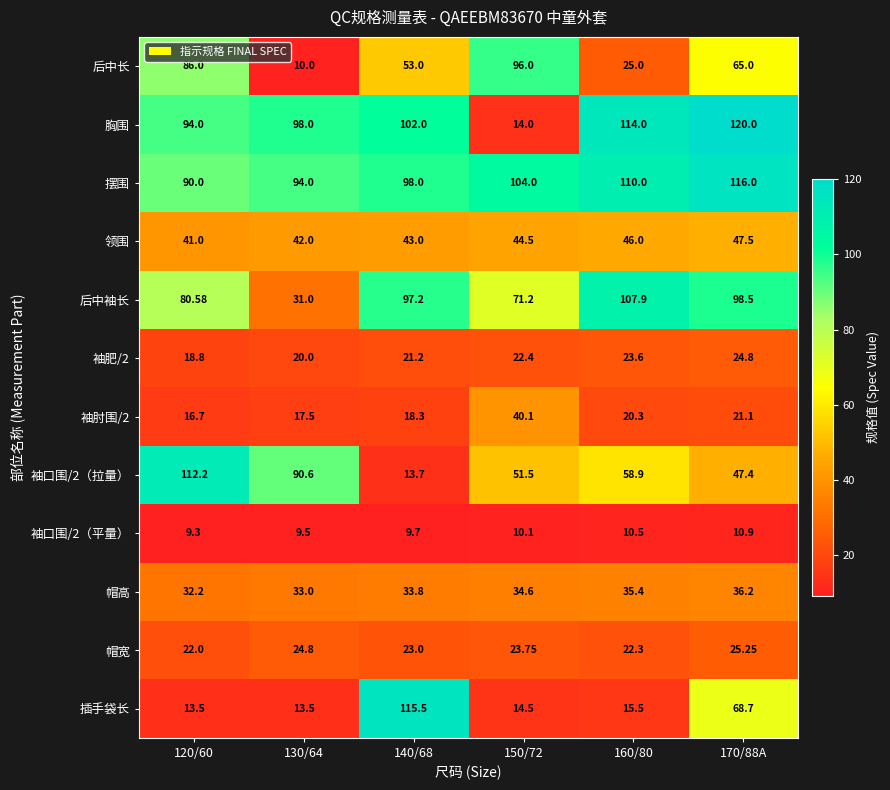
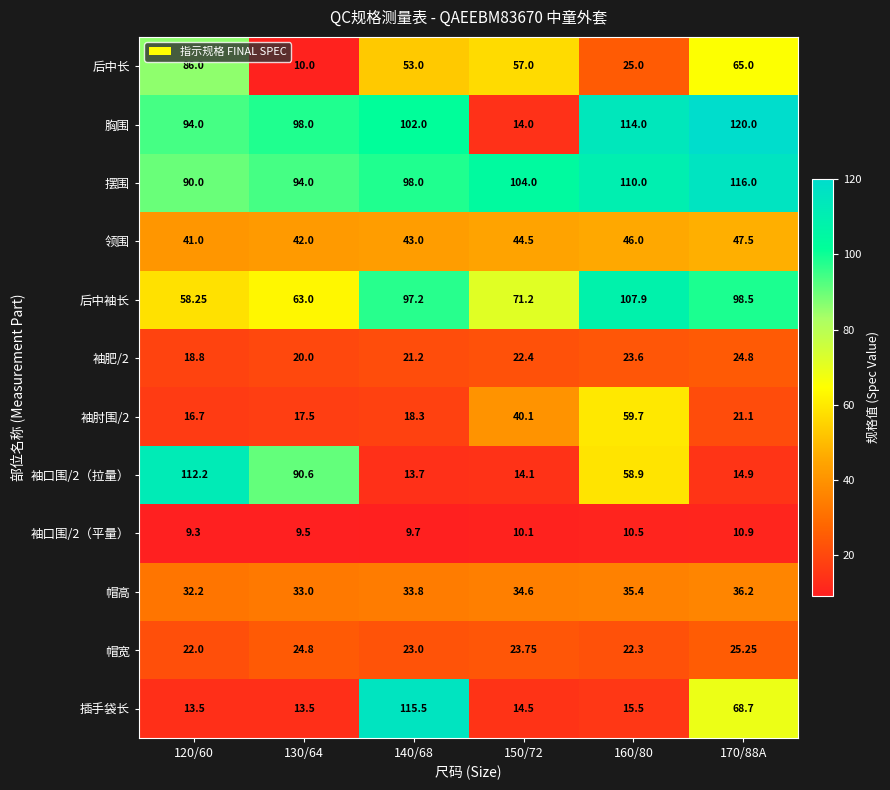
  {
    "后中长": {
      "130/64": 10.0,
      "140/68": 53.0,
-     "150/72": 96.0,
+     "150/72": 57.0,
      "160/80": 25.0,
      "170/88A": 65.0
    },
    "胸围": {
      "120/60": 94.0,
      "130/64": 98.0,
      "140/68": 102.0,
      "150/72": 14.0,
      "160/80": 114.0,
      "170/88A": 120.0
    },
    "摆围": {
      "120/60": 90.0,
      "130/64": 94.0,
      "140/68": 98.0,
      "150/72": 104.0,
      "160/80": 110.0,
      "170/88A": 116.0
    },
    "领围": {
      "120/60": 41.0,
      "130/64": 42.0,
      "140/68": 43.0,
      "150/72": 44.5,
      "160/80": 46.0,
      "170/88A": 47.5
    },
    "后中袖长": {
-     "120/60": 80.58,
-     "130/64": 31.0,
+     "120/60": 58.25,
+     "130/64": 63.0,
      "140/68": 97.2,
      "150/72": 71.2,
      "160/80": 107.9,
      "170/88A": 98.5
    },
    "袖肥/2": {
      "120/60": 18.8,
      "130/64": 20.0,
      "140/68": 21.2,
      "150/72": 22.4,
      "160/80": 23.6,
      "170/88A": 24.8
    },
    "袖肘围/2": {
      "120/60": 16.7,
      "130/64": 17.5,
      "140/68": 18.3,
      "150/72": 40.1,
-     "160/80": 20.3,
+     "160/80": 59.7,
      "170/88A": 21.1
    },
    "袖口围/2（拉量）": {
      "120/60": 112.2,
      "130/64": 90.6,
      "140/68": 13.7,
-     "150/72": 51.5,
+     "150/72": 14.1,
      "160/80": 58.9,
-     "170/88A": 47.4
+     "170/88A": 14.9
    },
    "袖口围/2（平量）": {
      "120/60": 9.3,
      "130/64": 9.5,
      "140/68": 9.7,
      "150/72": 10.1,
      "160/80": 10.5,
      "170/88A": 10.9
    },
    "帽高": {
      "120/60": 32.2,
      "130/64": 33.0,
      "140/68": 33.8,
      "150/72": 34.6,
      "160/80": 35.4,
      "170/88A": 36.2
    },
    "帽宽": {
      "120/60": 22.0,
      "130/64": 24.8,
      "140/68": 23.0,
      "150/72": 23.75,
      "160/80": 22.3,
      "170/88A": 25.25
    },
    "插手袋长": {
      "120/60": 13.5,
      "130/64": 13.5,
      "140/68": 115.5,
      "150/72": 14.5,
      "160/80": 15.5,
      "170/88A": 68.7
    }
  }
